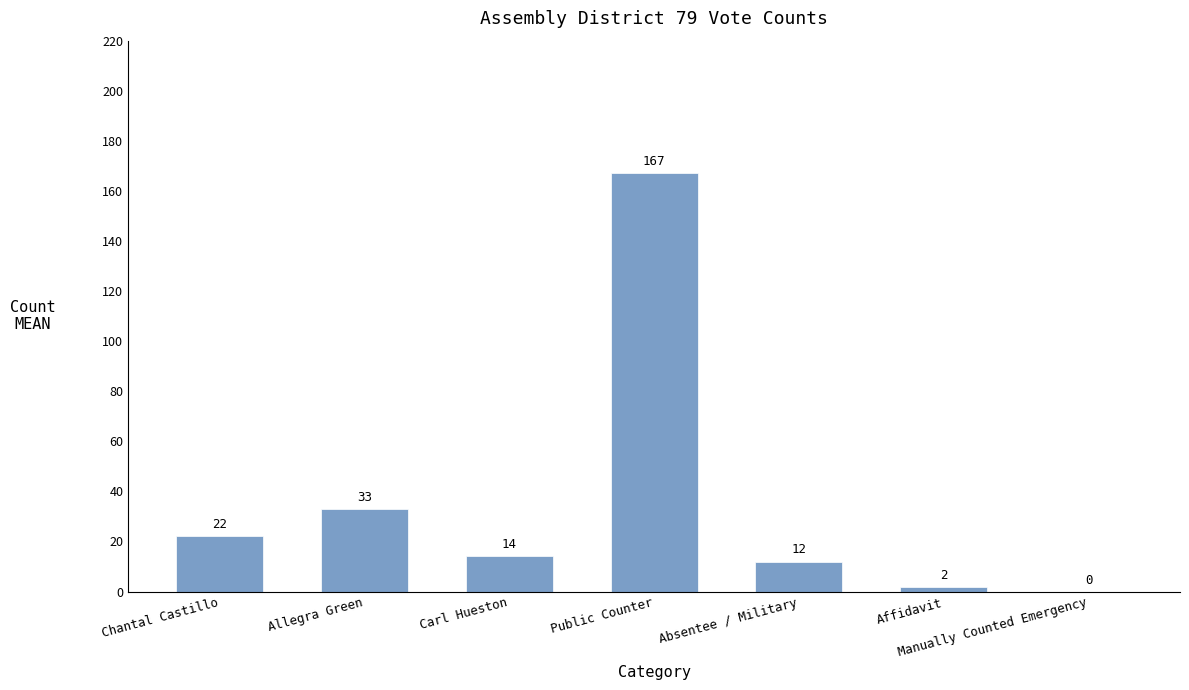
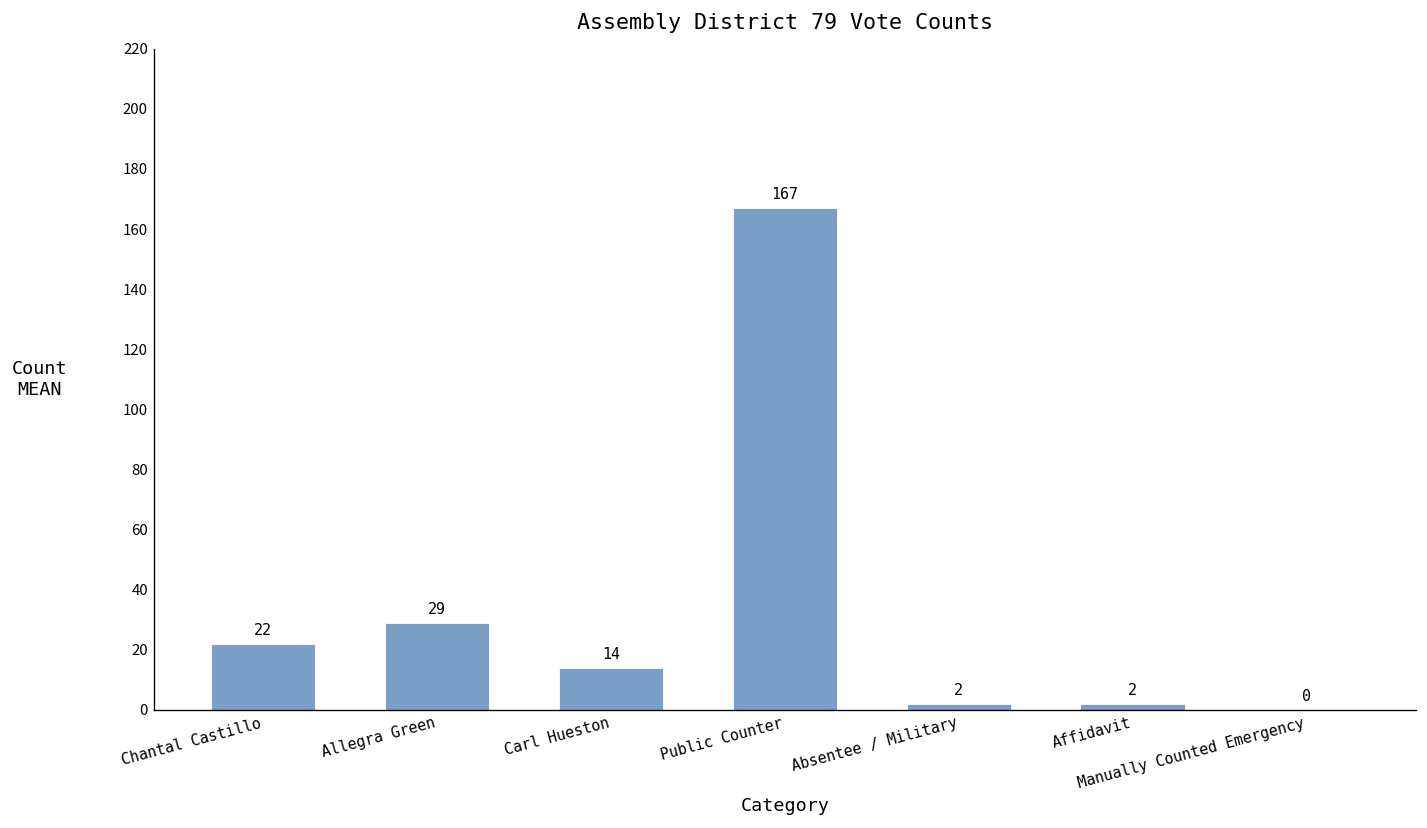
  {
    "Chantal Castillo": 22,
-   "Allegra Green": 33,
+   "Allegra Green": 29,
    "Carl Hueston": 14,
    "Public Counter": 167,
-   "Absentee / Military": 12,
+   "Absentee / Military": 2,
    "Affidavit": 2,
    "Manually Counted Emergency": 0
  }
